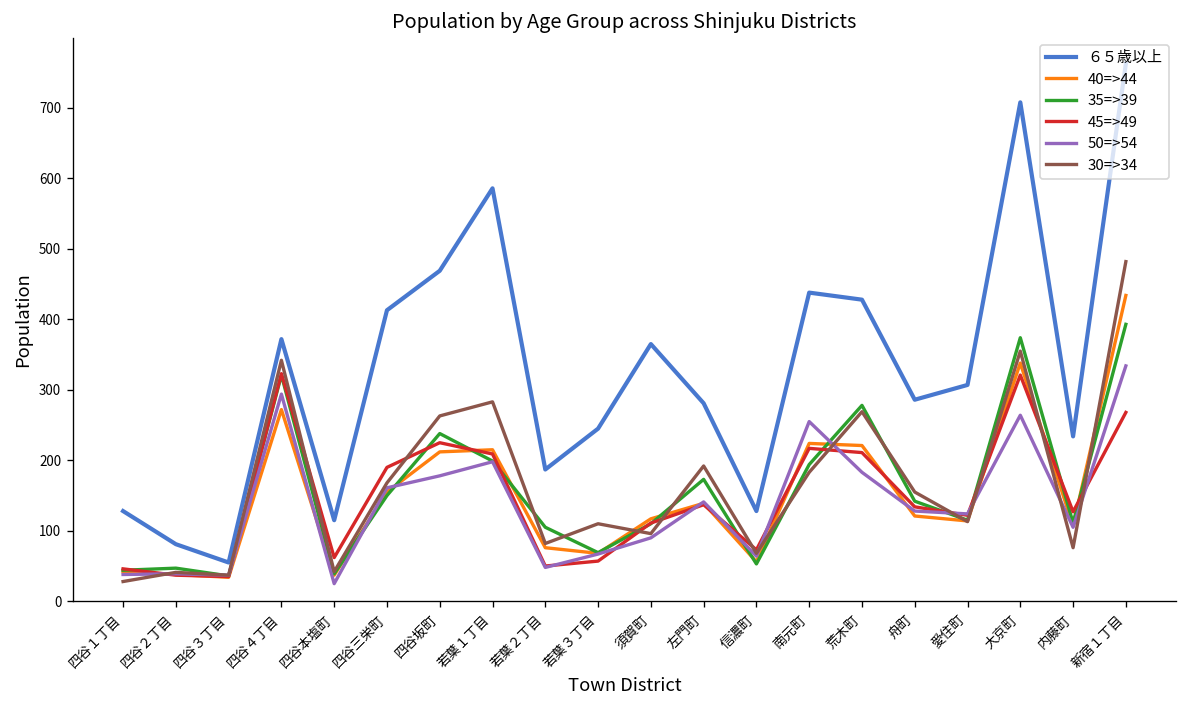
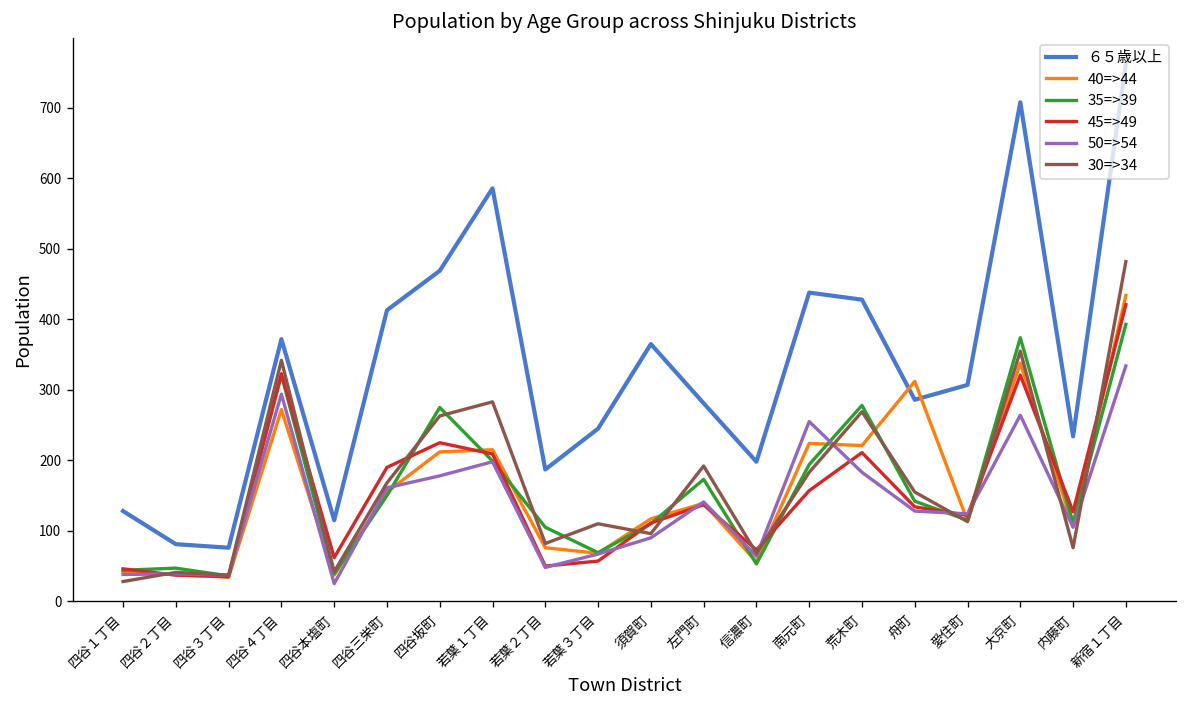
  {
    "６５歳以上": {
      "四谷１丁目": 130,
      "四谷２丁目": 80,
-     "四谷３丁目": 60,
+     "四谷３丁目": 80,
      "四谷４丁目": 370,
      "四谷本塩町": 120,
      "四谷三栄町": 410,
      "四谷坂町": 470,
      "若葉１丁目": 590,
      "若葉２丁目": 190,
      "若葉３丁目": 250,
      "須賀町": 370,
      "左門町": 280,
-     "信濃町": 130,
+     "信濃町": 200,
      "南元町": 440,
      "荒木町": 430,
      "舟町": 290,
      "愛住町": 310,
      "大京町": 710,
      "内藤町": 230
    },
    "40=>44": {
      "四谷４丁目": 270,
      "四谷三栄町": 160,
      "四谷坂町": 210,
      "若葉１丁目": 220,
      "若葉２丁目": 80,
      "須賀町": 120,
      "南元町": 220,
      "荒木町": 220,
-     "舟町": 120,
+     "舟町": 310,
      "大京町": 340,
      "新宿１丁目": 430
    },
    "35=>39": {
      "四谷２丁目": 50,
      "四谷三栄町": 150,
-     "四谷坂町": 240,
+     "四谷坂町": 280,
      "若葉２丁目": 110,
      "左門町": 170,
      "南元町": 190,
      "荒木町": 280,
      "舟町": 140,
      "大京町": 370,
      "新宿１丁目": 390
    },
    "45=>49": {
      "四谷本塩町": 60,
      "四谷三栄町": 190,
      "四谷坂町": 230,
      "若葉１丁目": 210,
      "若葉３丁目": 60,
      "信濃町": 70,
-     "南元町": 220,
+     "南元町": 160,
      "荒木町": 210,
      "舟町": 130,
      "大京町": 320,
      "内藤町": 130,
-     "新宿１丁目": 270
+     "新宿１丁目": 420
    },
    "50=>54": {
      "四谷４丁目": 290,
      "四谷本塩町": 30,
      "四谷三栄町": 160,
      "四谷坂町": 180,
      "須賀町": 90,
      "南元町": 260,
      "荒木町": 180,
      "舟町": 130,
      "大京町": 260,
      "新宿１丁目": 330
    },
    "30=>34": {
      "四谷１丁目": 30,
      "四谷４丁目": 340,
      "四谷三栄町": 170,
      "四谷坂町": 260,
      "若葉１丁目": 280,
      "若葉２丁目": 80,
      "若葉３丁目": 110,
      "須賀町": 100,
      "左門町": 190,
      "南元町": 180,
      "荒木町": 270,
      "舟町": 160,
      "大京町": 360,
      "内藤町": 80,
      "新宿１丁目": 480
    }
  }
